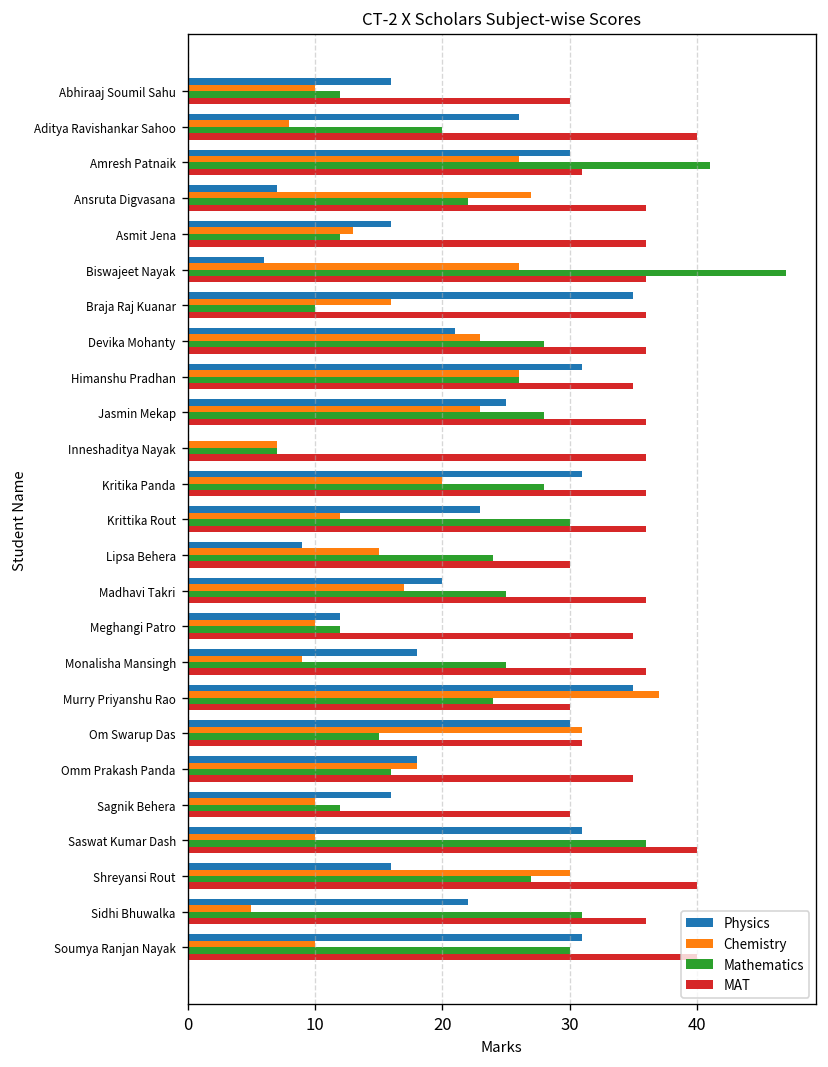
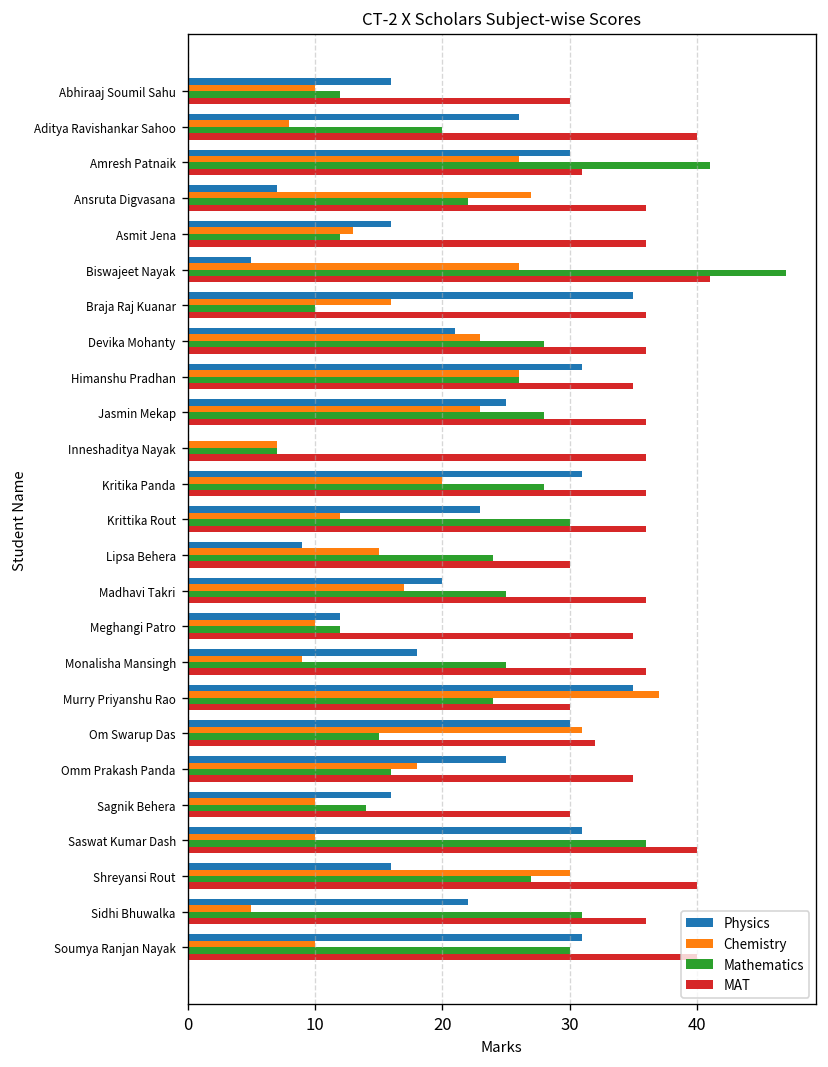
  {
    "Physics": {
      "Abhiraaj Soumil Sahu": 16,
      "Aditya Ravishankar Sahoo": 26,
      "Amresh Patnaik": 30,
      "Ansruta Digvasana": 7,
      "Asmit Jena": 16,
-     "Biswajeet Nayak": 6,
+     "Biswajeet Nayak": 5,
      "Braja Raj Kuanar": 35,
      "Devika Mohanty": 21,
      "Himanshu Pradhan": 31,
      "Jasmin Mekap": 25,
      "Inneshaditya Nayak": 0,
      "Kritika Panda": 31,
      "Krittika Rout": 23,
      "Lipsa Behera": 9,
      "Madhavi Takri": 20,
      "Meghangi Patro": 12,
      "Monalisha Mansingh": 18,
      "Murry Priyanshu Rao": 35,
      "Om Swarup Das": 30,
-     "Omm Prakash Panda": 18,
+     "Omm Prakash Panda": 25,
      "Sagnik Behera": 16,
      "Saswat Kumar Dash": 31,
      "Shreyansi Rout": 16,
      "Sidhi Bhuwalka": 22,
      "Soumya Ranjan Nayak": 31
    },
    "Chemistry": {
      "Abhiraaj Soumil Sahu": 10,
      "Aditya Ravishankar Sahoo": 8,
      "Amresh Patnaik": 26,
      "Ansruta Digvasana": 27,
      "Asmit Jena": 13,
      "Biswajeet Nayak": 26,
      "Braja Raj Kuanar": 16,
      "Devika Mohanty": 23,
      "Himanshu Pradhan": 26,
      "Jasmin Mekap": 23,
      "Inneshaditya Nayak": 7,
      "Kritika Panda": 20,
      "Krittika Rout": 12,
      "Lipsa Behera": 15,
      "Madhavi Takri": 17,
      "Meghangi Patro": 10,
      "Monalisha Mansingh": 9,
      "Murry Priyanshu Rao": 37,
      "Om Swarup Das": 31,
      "Omm Prakash Panda": 18,
      "Sagnik Behera": 10,
      "Saswat Kumar Dash": 10,
      "Shreyansi Rout": 30,
      "Sidhi Bhuwalka": 5,
      "Soumya Ranjan Nayak": 10
    },
    "Mathematics": {
      "Abhiraaj Soumil Sahu": 12,
      "Aditya Ravishankar Sahoo": 20,
      "Amresh Patnaik": 41,
      "Ansruta Digvasana": 22,
      "Asmit Jena": 12,
      "Biswajeet Nayak": 47,
      "Braja Raj Kuanar": 10,
      "Devika Mohanty": 28,
      "Himanshu Pradhan": 26,
      "Jasmin Mekap": 28,
      "Inneshaditya Nayak": 7,
      "Kritika Panda": 28,
      "Krittika Rout": 30,
      "Lipsa Behera": 24,
      "Madhavi Takri": 25,
      "Meghangi Patro": 12,
      "Monalisha Mansingh": 25,
      "Murry Priyanshu Rao": 24,
      "Om Swarup Das": 15,
      "Omm Prakash Panda": 16,
-     "Sagnik Behera": 12,
+     "Sagnik Behera": 14,
      "Saswat Kumar Dash": 36,
      "Shreyansi Rout": 27,
      "Sidhi Bhuwalka": 31,
      "Soumya Ranjan Nayak": 30
    },
    "MAT": {
      "Abhiraaj Soumil Sahu": 30,
      "Aditya Ravishankar Sahoo": 40,
      "Amresh Patnaik": 31,
      "Ansruta Digvasana": 36,
      "Asmit Jena": 36,
-     "Biswajeet Nayak": 36,
+     "Biswajeet Nayak": 41,
      "Braja Raj Kuanar": 36,
      "Devika Mohanty": 36,
      "Himanshu Pradhan": 35,
      "Jasmin Mekap": 36,
      "Inneshaditya Nayak": 36,
      "Kritika Panda": 36,
      "Krittika Rout": 36,
      "Lipsa Behera": 30,
      "Madhavi Takri": 36,
      "Meghangi Patro": 35,
      "Monalisha Mansingh": 36,
      "Murry Priyanshu Rao": 30,
-     "Om Swarup Das": 31,
+     "Om Swarup Das": 32,
      "Omm Prakash Panda": 35,
      "Sagnik Behera": 30,
      "Saswat Kumar Dash": 40,
      "Shreyansi Rout": 40,
      "Sidhi Bhuwalka": 36
    }
  }
